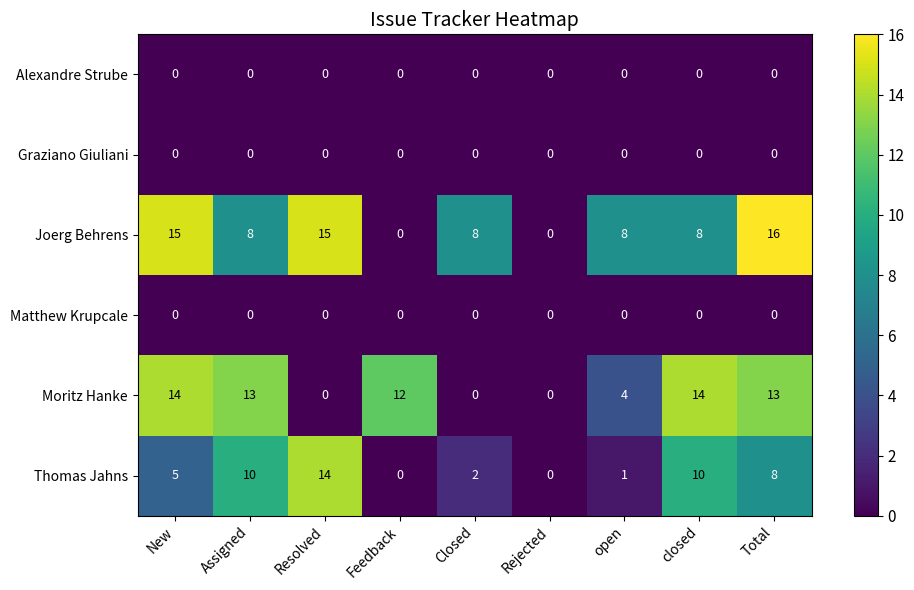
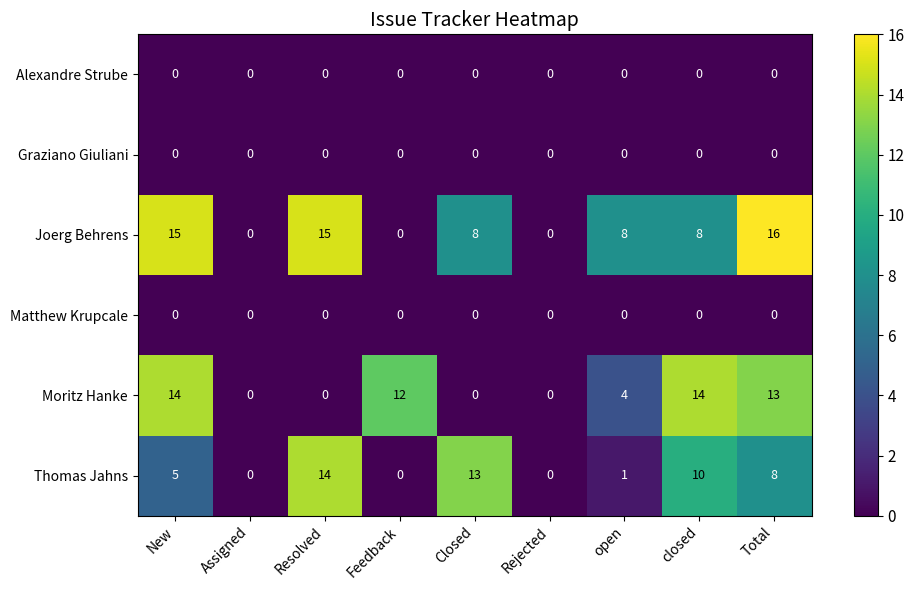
  {
    "Alexandre Strube": {
      "New": 0,
      "Assigned": 0,
      "Resolved": 0,
      "Feedback": 0,
      "Closed": 0,
      "Rejected": 0,
      "open": 0,
      "closed": 0,
      "Total": 0
    },
    "Graziano Giuliani": {
      "New": 0,
      "Assigned": 0,
      "Resolved": 0,
      "Feedback": 0,
      "Closed": 0,
      "Rejected": 0,
      "open": 0,
      "closed": 0,
      "Total": 0
    },
    "Joerg Behrens": {
      "New": 15,
-     "Assigned": 8,
+     "Assigned": 0,
      "Resolved": 15,
      "Feedback": 0,
      "Closed": 8,
      "Rejected": 0,
      "open": 8,
      "closed": 8,
      "Total": 16
    },
    "Matthew Krupcale": {
      "New": 0,
      "Assigned": 0,
      "Resolved": 0,
      "Feedback": 0,
      "Closed": 0,
      "Rejected": 0,
      "open": 0,
      "closed": 0,
      "Total": 0
    },
    "Moritz Hanke": {
      "New": 14,
-     "Assigned": 13,
+     "Assigned": 0,
      "Resolved": 0,
      "Feedback": 12,
      "Closed": 0,
      "Rejected": 0,
      "open": 4,
      "closed": 14,
      "Total": 13
    },
    "Thomas Jahns": {
      "New": 5,
-     "Assigned": 10,
+     "Assigned": 0,
      "Resolved": 14,
      "Feedback": 0,
-     "Closed": 2,
+     "Closed": 13,
      "Rejected": 0,
      "open": 1,
      "closed": 10,
      "Total": 8
    }
  }
